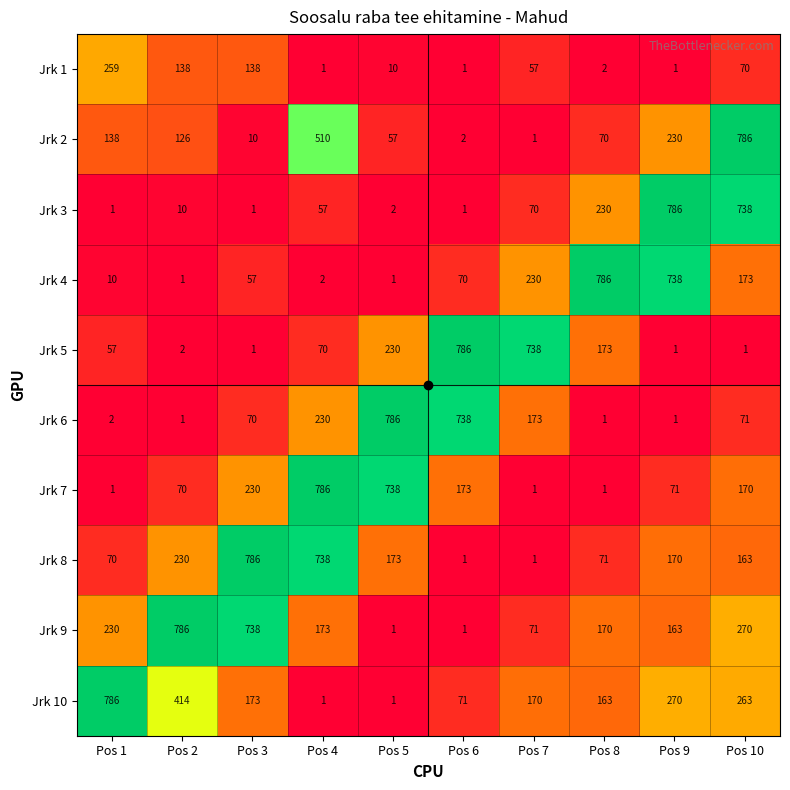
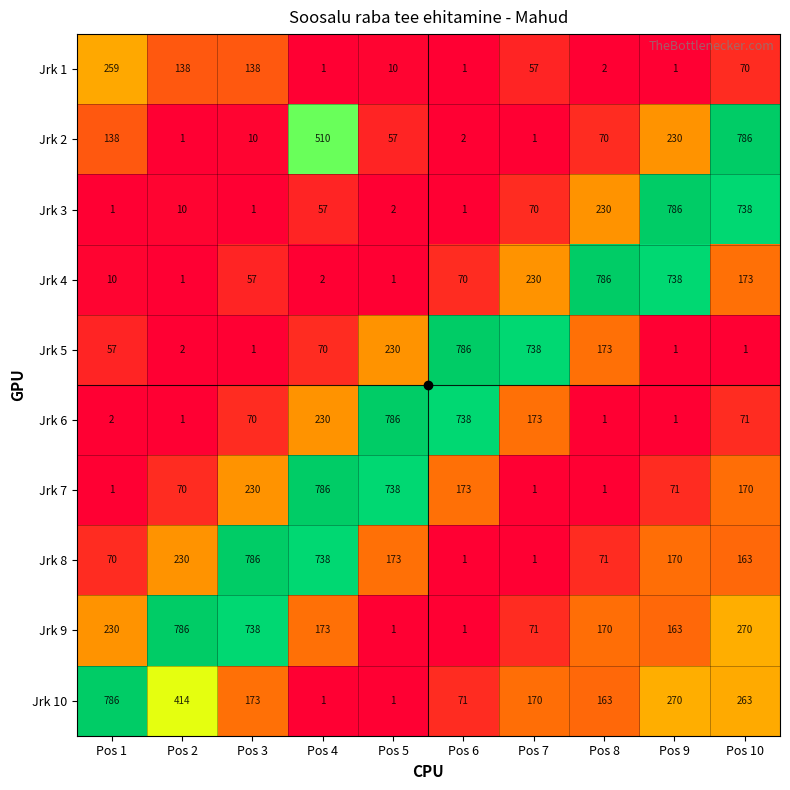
  {
    "Jrk 1": {
      "Pos 1": 259,
      "Pos 2": 138,
      "Pos 3": 138,
      "Pos 4": 1,
      "Pos 5": 10,
      "Pos 6": 1,
      "Pos 7": 57,
      "Pos 8": 2,
      "Pos 9": 1
    },
    "Jrk 2": {
      "Pos 1": 138,
-     "Pos 2": 126,
+     "Pos 2": 1,
      "Pos 3": 10,
      "Pos 4": 510,
      "Pos 5": 57,
      "Pos 6": 2,
      "Pos 7": 1,
      "Pos 8": 70,
      "Pos 9": 230,
      "Pos 10": 786
    },
    "Jrk 3": {
      "Pos 1": 1,
      "Pos 2": 10,
      "Pos 3": 1,
      "Pos 4": 57,
      "Pos 5": 2,
      "Pos 6": 1,
      "Pos 7": 70,
      "Pos 8": 230,
      "Pos 9": 786,
      "Pos 10": 738
    },
    "Jrk 4": {
      "Pos 1": 10,
      "Pos 2": 1,
      "Pos 3": 57,
      "Pos 4": 2,
      "Pos 5": 1,
      "Pos 6": 70,
      "Pos 7": 230,
      "Pos 8": 786,
      "Pos 9": 738,
      "Pos 10": 173
    },
    "Jrk 5": {
      "Pos 1": 57,
      "Pos 2": 2,
      "Pos 3": 1,
      "Pos 4": 70,
      "Pos 5": 230,
      "Pos 6": 786,
      "Pos 7": 738,
      "Pos 8": 173,
      "Pos 9": 1,
      "Pos 10": 1
    },
    "Jrk 6": {
      "Pos 1": 2,
      "Pos 2": 1,
      "Pos 3": 70,
      "Pos 4": 230,
      "Pos 5": 786,
      "Pos 6": 738,
      "Pos 7": 173,
      "Pos 8": 1,
      "Pos 9": 1,
      "Pos 10": 71
    },
    "Jrk 7": {
      "Pos 1": 1,
      "Pos 2": 70,
      "Pos 3": 230,
      "Pos 4": 786,
      "Pos 5": 738,
      "Pos 6": 173,
      "Pos 7": 1,
      "Pos 8": 1,
      "Pos 9": 71,
      "Pos 10": 170
    },
    "Jrk 8": {
      "Pos 1": 70,
      "Pos 2": 230,
      "Pos 3": 786,
      "Pos 4": 738,
      "Pos 5": 173,
      "Pos 6": 1,
      "Pos 7": 1,
      "Pos 8": 71,
      "Pos 9": 170,
      "Pos 10": 163
    },
    "Jrk 9": {
      "Pos 1": 230,
      "Pos 2": 786,
      "Pos 3": 738,
      "Pos 4": 173,
      "Pos 5": 1,
      "Pos 6": 1,
      "Pos 7": 71,
      "Pos 8": 170,
      "Pos 9": 163,
      "Pos 10": 270
    },
    "Jrk 10": {
      "Pos 1": 786,
      "Pos 2": 414,
      "Pos 3": 173,
      "Pos 4": 1,
      "Pos 5": 1,
      "Pos 6": 71,
      "Pos 7": 170,
      "Pos 8": 163,
      "Pos 9": 270,
      "Pos 10": 263
    }
  }
